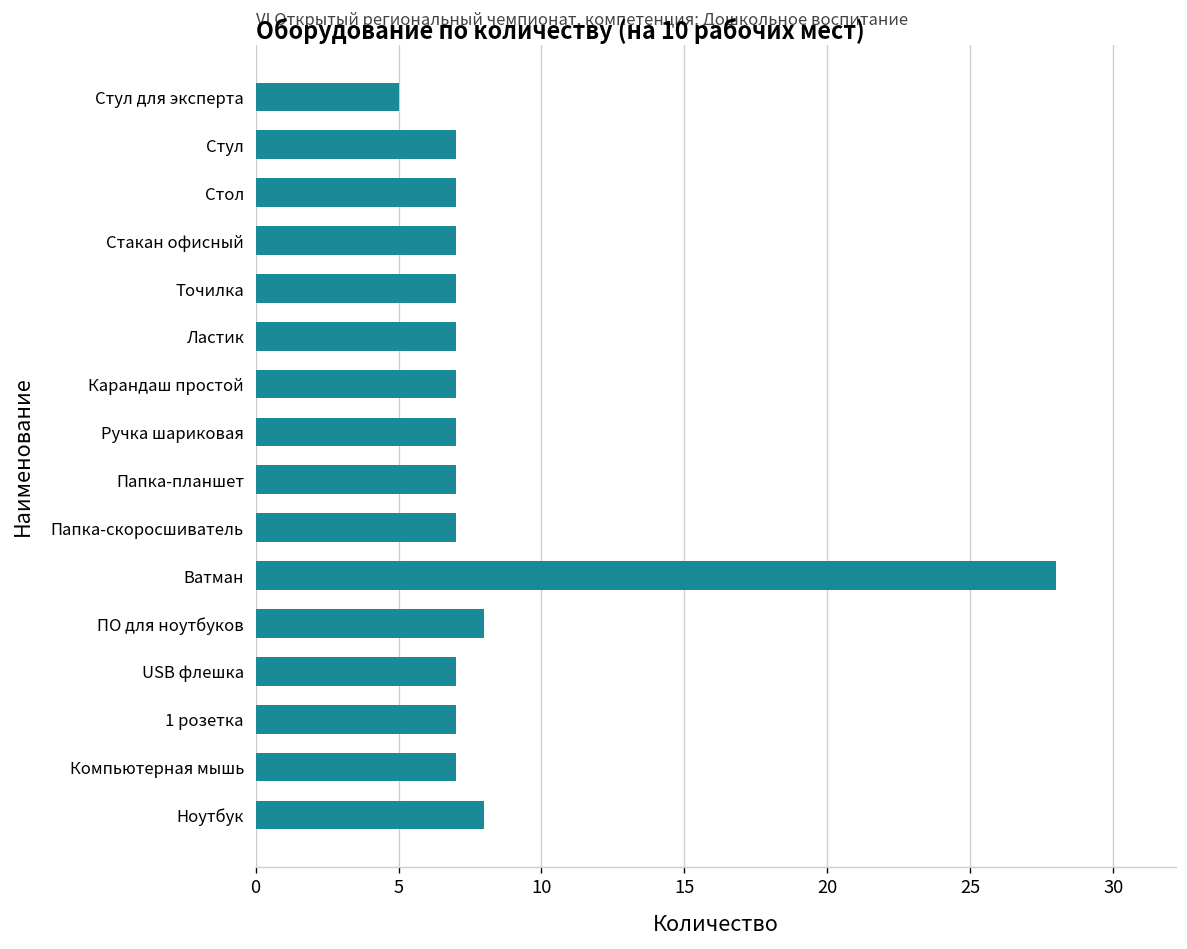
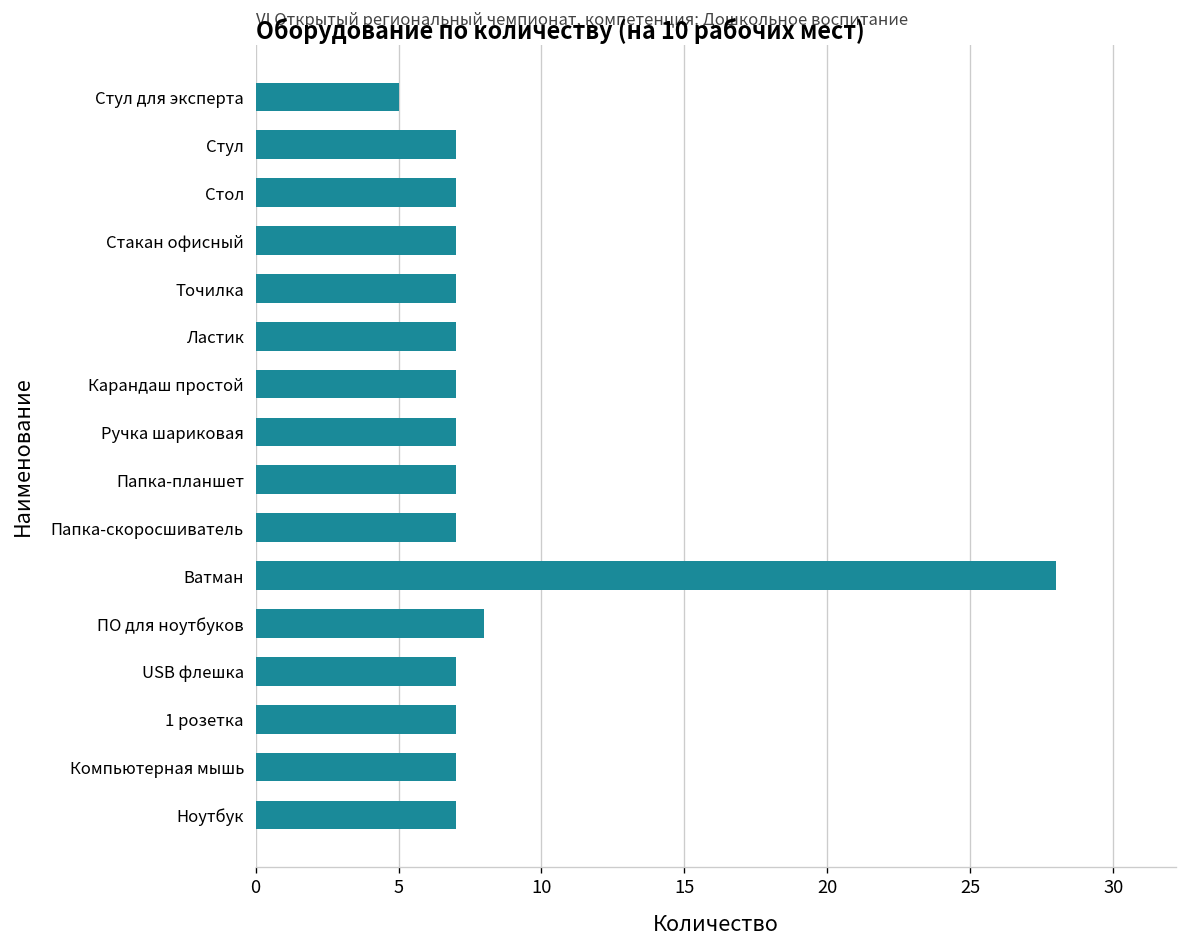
  {
    "Стул для эксперта": 5,
    "Стул": 7,
    "Стол": 7,
    "Стакан офисный": 7,
    "Точилка": 7,
    "Ластик": 7,
    "Карандаш простой": 7,
    "Ручка шариковая": 7,
    "Папка-планшет": 7,
    "Папка-скоросшиватель": 7,
    "Ватман": 28,
    "ПО для ноутбуков": 8,
    "USB флешка": 7,
    "1 розетка": 7,
    "Компьютерная мышь": 7,
-   "Ноутбук": 8
+   "Ноутбук": 7
  }
